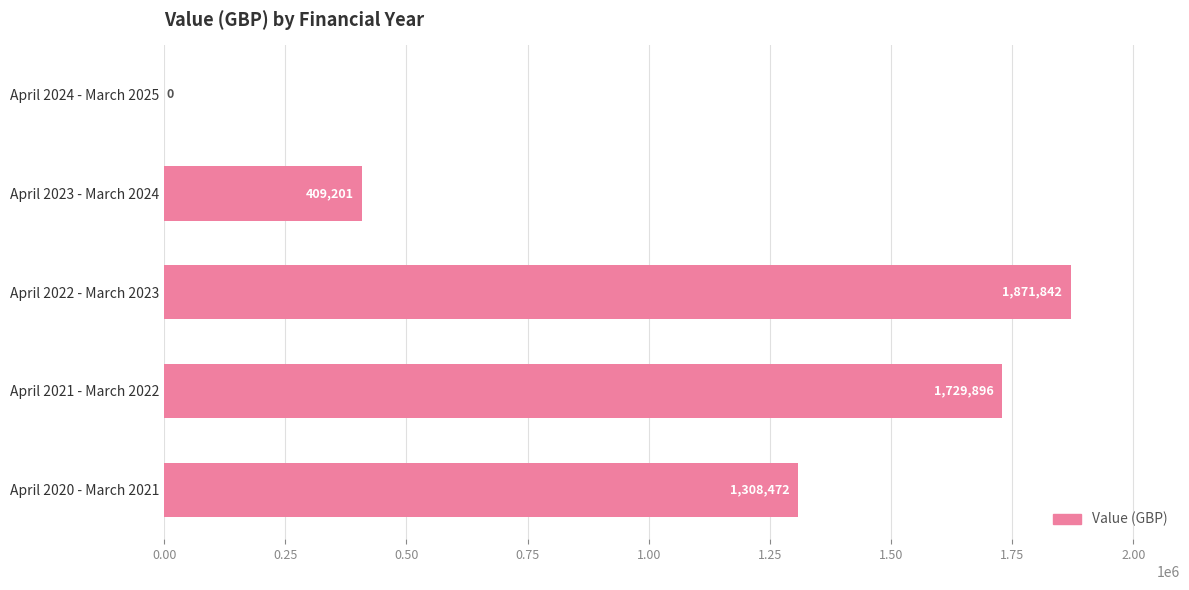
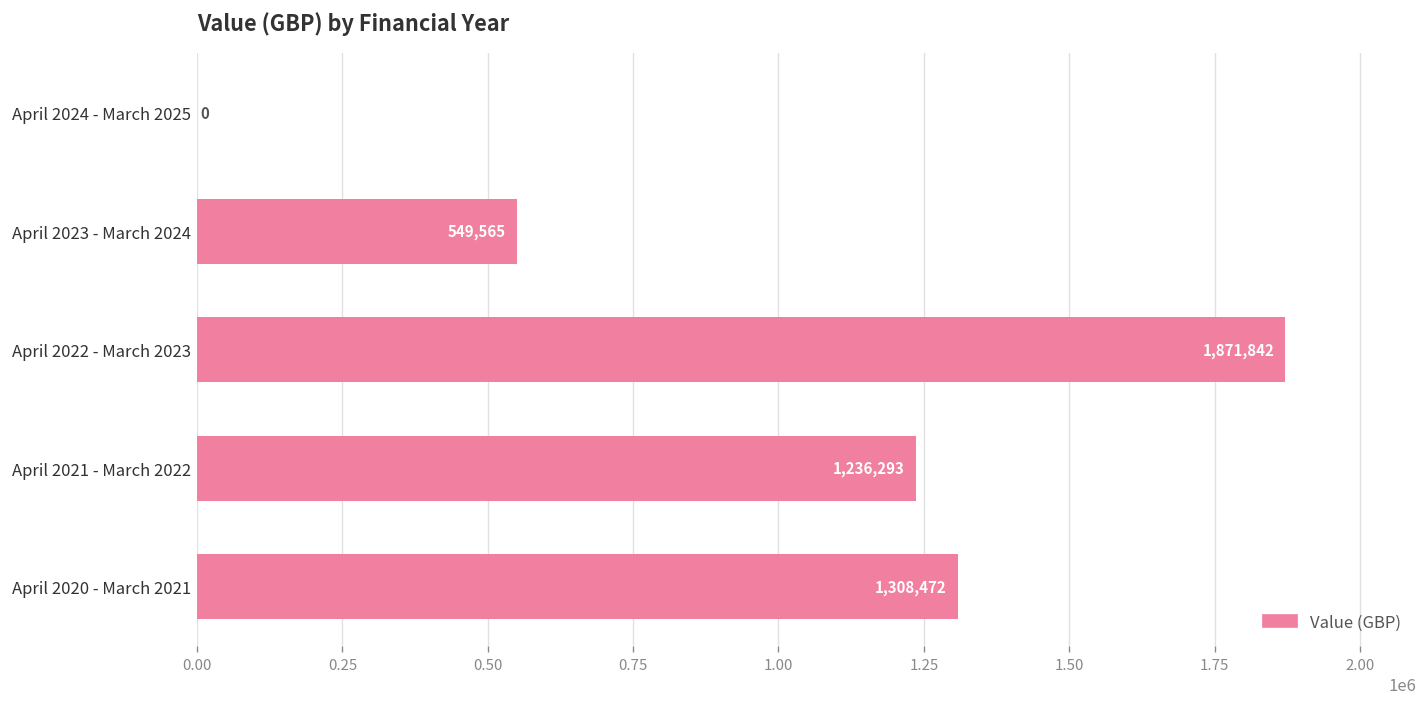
  {
    "April 2024 - March 2025": "0",
-   "April 2023 - March 2024": "409,201",
+   "April 2023 - March 2024": "549,565",
    "April 2022 - March 2023": "1,871,842",
-   "April 2021 - March 2022": "1,729,896",
+   "April 2021 - March 2022": "1,236,293",
    "April 2020 - March 2021": "1,308,472"
  }
